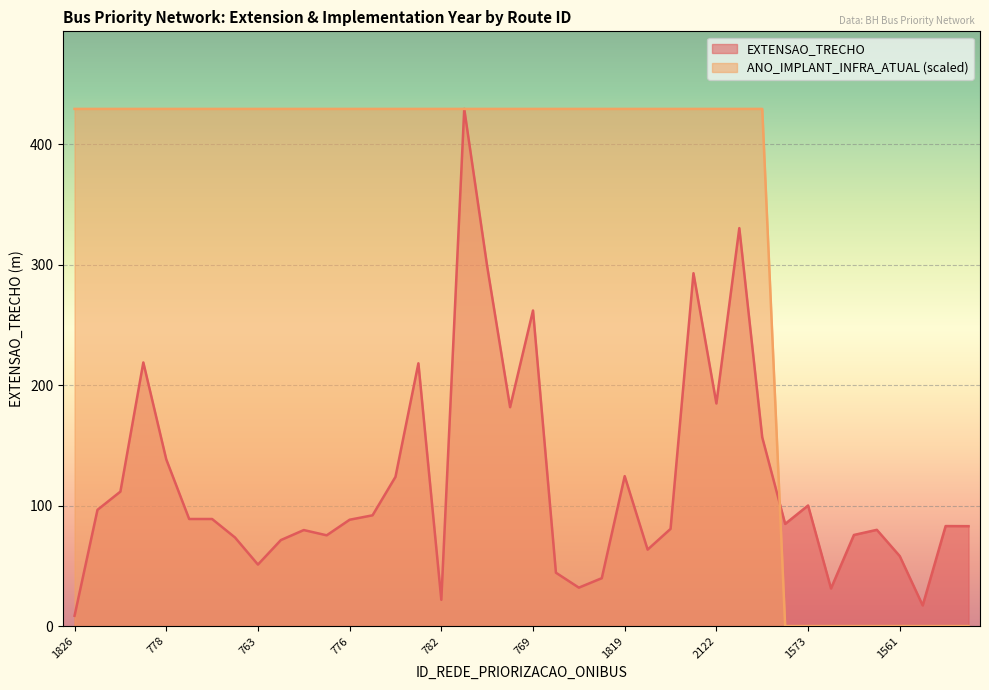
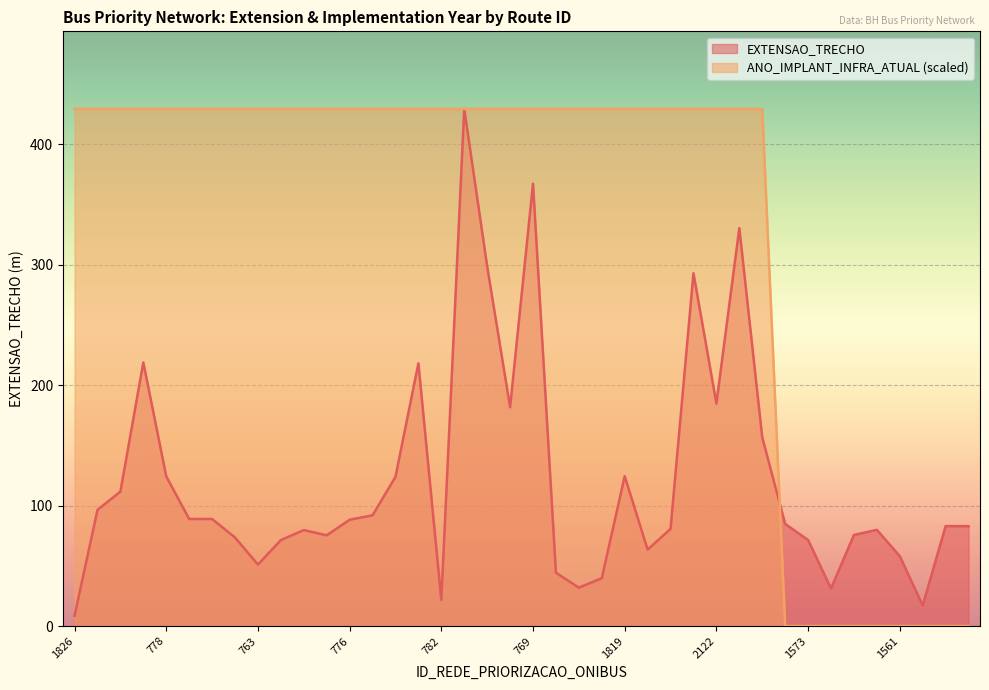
  {
    "EXTENSAO_TRECHO": {
      "1826": 9,
-     "778": 138,
+     "778": 124,
      "763": 51,
      "776": 88,
      "782": 22,
-     "769": 262,
+     "769": 367,
      "1819": 124,
      "2122": 185,
-     "1573": 100,
+     "1573": 71,
      "1561": 58
    },
    "ANO_IMPLANT_INFRA_ATUAL (scaled)": {
      "1826": 429,
      "778": 429,
      "763": 429,
      "776": 429,
      "782": 429,
      "769": 429,
      "1819": 429,
      "2122": 429,
      "1573": 0,
      "1561": 0
    }
  }
